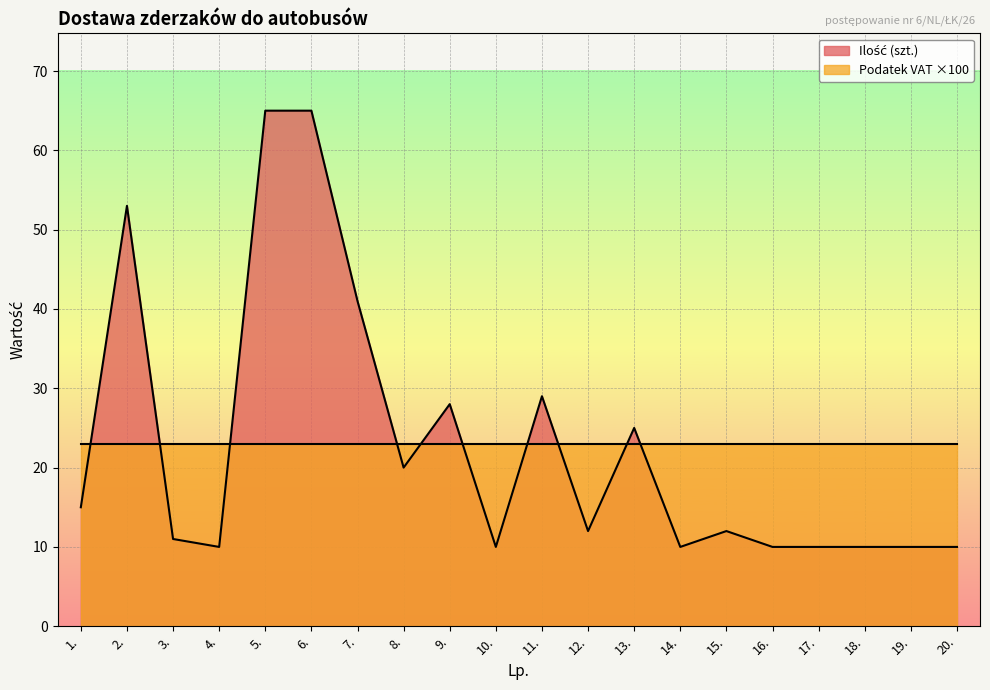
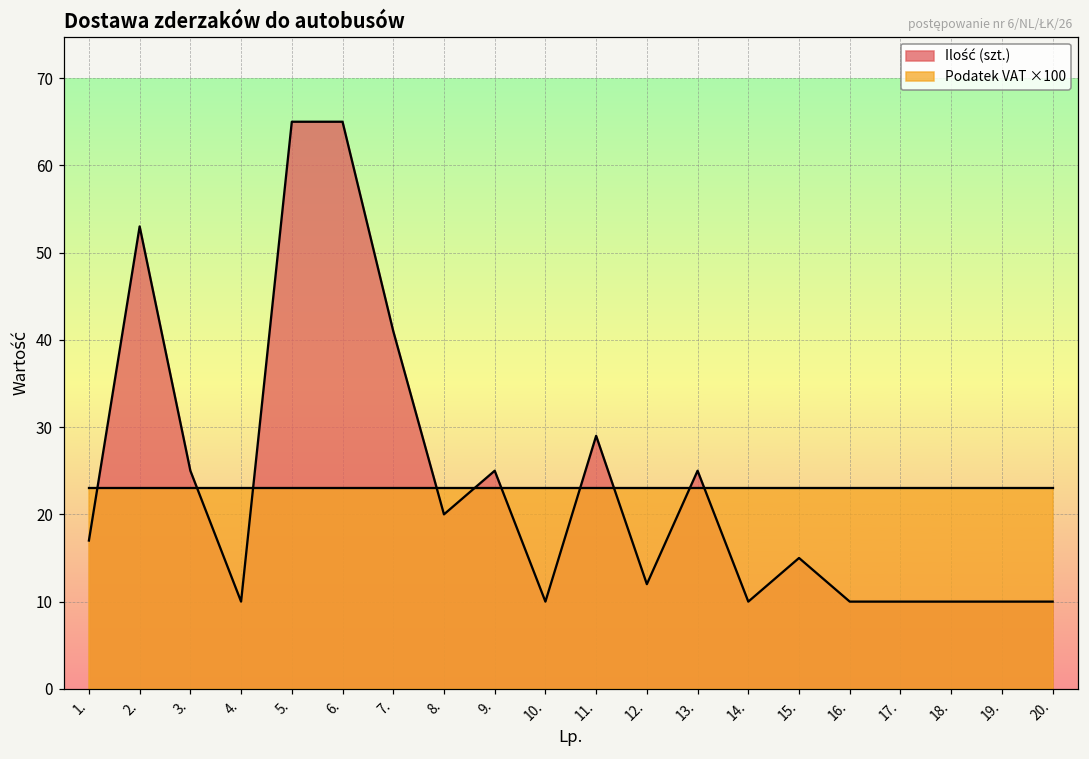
  {
    "Ilość (szt.)": {
-     "1.": 15,
+     "1.": 17,
      "2.": 53,
-     "3.": 11,
+     "3.": 25,
      "4.": 10,
      "5.": 65,
      "6.": 65,
      "7.": 41,
      "8.": 20,
-     "9.": 28,
+     "9.": 25,
      "10.": 10,
      "11.": 29,
      "12.": 12,
      "13.": 25,
      "14.": 10,
-     "15.": 12,
+     "15.": 15,
      "16.": 10,
      "17.": 10,
      "18.": 10,
      "19.": 10,
      "20.": 10
    },
    "Podatek VAT ×100": {
      "1.": 23,
      "2.": 23,
      "3.": 23,
      "4.": 23,
      "5.": 23,
      "6.": 23,
      "7.": 23,
      "8.": 23,
      "9.": 23,
      "10.": 23,
      "11.": 23,
      "12.": 23,
      "13.": 23,
      "14.": 23,
      "15.": 23,
      "16.": 23,
      "17.": 23,
      "18.": 23,
      "19.": 23,
      "20.": 23
    }
  }
